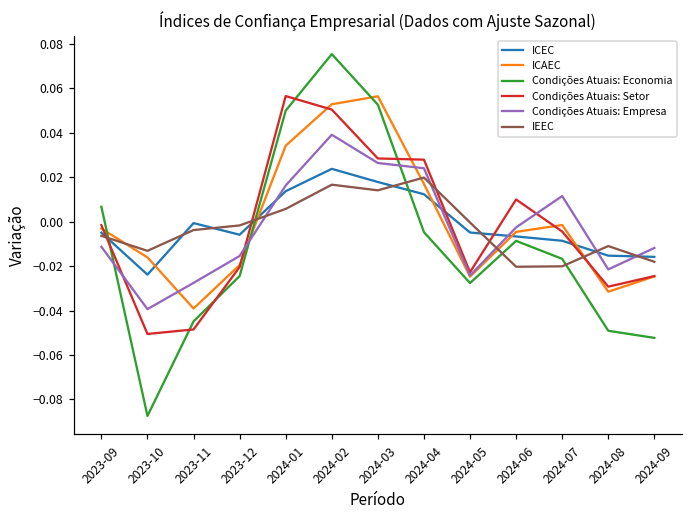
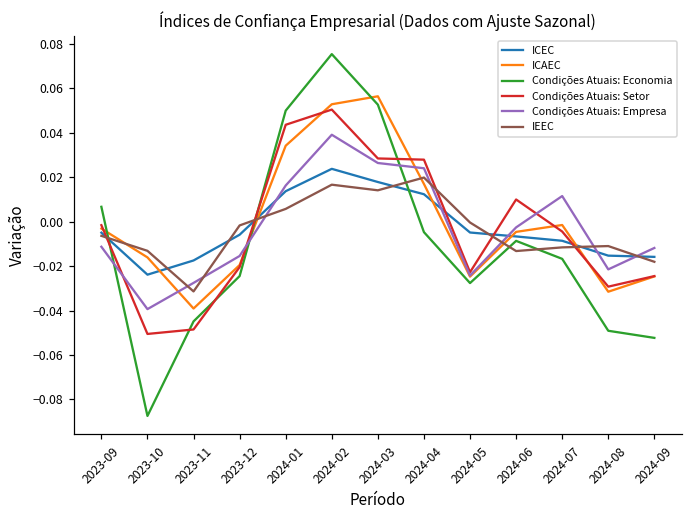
  {
    "ICEC": {
      "2023-09": -0.005,
      "2023-10": -0.024,
-     "2023-11": -0.001,
+     "2023-11": -0.017,
      "2023-12": -0.006,
      "2024-01": 0.014,
      "2024-02": 0.024,
      "2024-03": 0.018,
      "2024-04": 0.012,
      "2024-05": -0.005,
      "2024-06": -0.007,
      "2024-07": -0.009,
      "2024-08": -0.015,
      "2024-09": -0.016
    },
    "ICAEC": {
      "2023-09": -0.003,
      "2023-10": -0.016,
      "2023-11": -0.039,
      "2024-01": 0.034,
      "2024-02": 0.053,
      "2024-03": 0.056,
      "2024-04": 0.017,
      "2024-06": -0.005,
      "2024-07": -0.001,
      "2024-08": -0.032
    },
    "Condições Atuais: Economia": {
      "2023-09": 0.007,
      "2023-10": -0.087,
      "2023-11": -0.045,
      "2023-12": -0.025,
      "2024-01": 0.050,
      "2024-02": 0.075,
      "2024-03": 0.053,
      "2024-04": -0.005,
      "2024-05": -0.028,
      "2024-06": -0.009,
      "2024-07": -0.017,
      "2024-08": -0.049,
      "2024-09": -0.052
    },
    "Condições Atuais: Setor": {
      "2023-09": -0.002,
      "2023-10": -0.051,
      "2023-11": -0.049,
-     "2024-01": 0.057,
+     "2024-01": 0.044,
      "2024-02": 0.050,
      "2024-03": 0.028,
      "2024-04": 0.028,
      "2024-05": -0.023,
      "2024-06": 0.010,
      "2024-07": -0.004,
      "2024-08": -0.029
    },
    "Condições Atuais: Empresa": {
      "2023-09": -0.011,
      "2023-10": -0.039,
      "2023-11": -0.028,
      "2023-12": -0.015,
      "2024-01": 0.016,
      "2024-02": 0.039,
      "2024-03": 0.026,
      "2024-04": 0.024,
      "2024-06": -0.003,
      "2024-07": 0.012,
      "2024-08": -0.021,
      "2024-09": -0.012
    },
    "IEEC": {
      "2023-09": -0.006,
      "2023-10": -0.013,
-     "2023-11": -0.004,
+     "2023-11": -0.031,
      "2023-12": -0.002,
      "2024-01": 0.006,
      "2024-02": 0.017,
      "2024-03": 0.014,
      "2024-04": 0.020,
      "2024-05": 0.000,
-     "2024-06": -0.020,
-     "2024-07": -0.020,
+     "2024-06": -0.013,
+     "2024-07": -0.012,
      "2024-08": -0.011,
      "2024-09": -0.018
    }
  }
